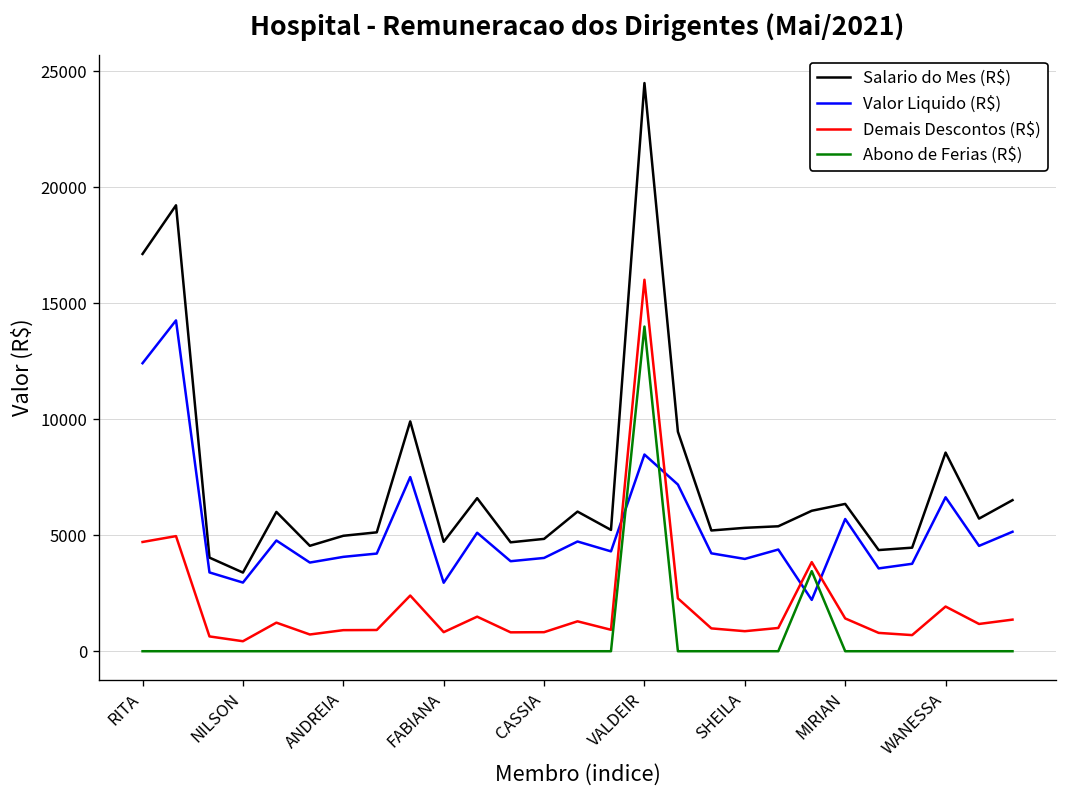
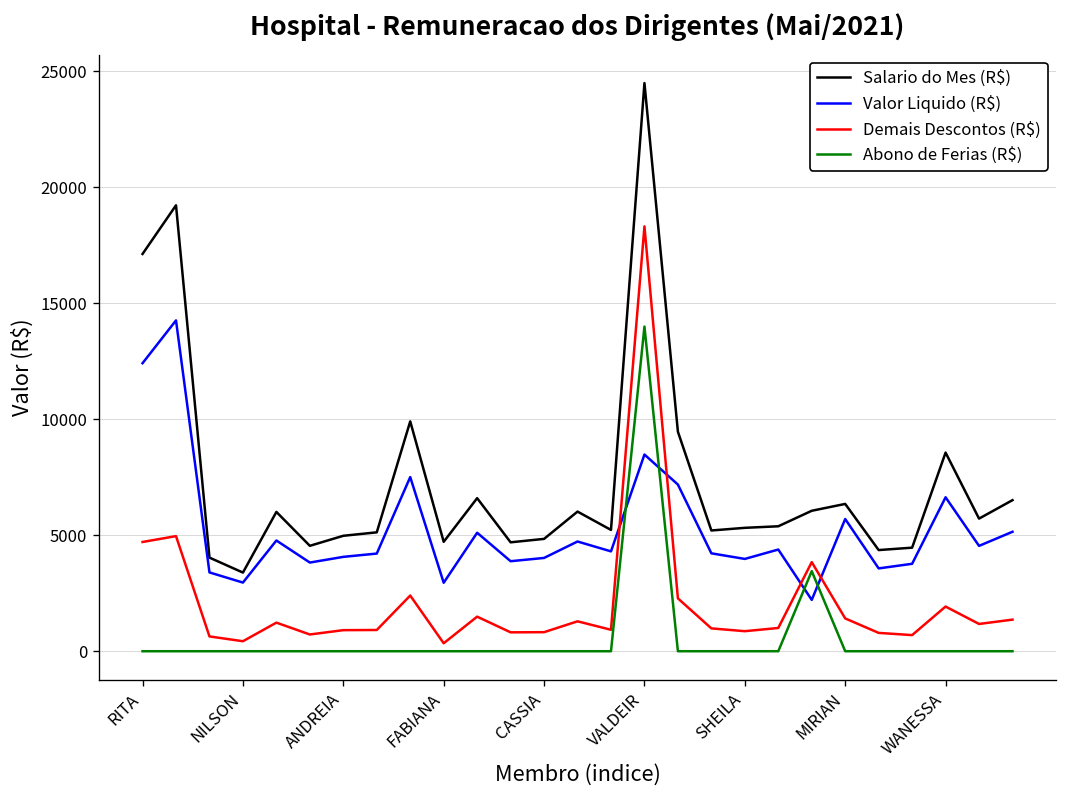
  {
    "Salario do Mes (R$)": {
      "RITA": 17100,
      "NILSON": 3400,
      "ANDREIA": 5000,
      "FABIANA": 4700,
      "CASSIA": 4800,
      "VALDEIR": 24500,
      "SHEILA": 5300,
      "MIRIAN": 6400,
      "WANESSA": 8600
    },
    "Valor Liquido (R$)": {
      "RITA": 12400,
      "NILSON": 3000,
      "ANDREIA": 4100,
      "FABIANA": 3000,
      "CASSIA": 4000,
      "VALDEIR": 8500,
      "SHEILA": 4000,
      "MIRIAN": 5700,
      "WANESSA": 6600
    },
    "Demais Descontos (R$)": {
      "RITA": 4700,
      "NILSON": 400,
      "ANDREIA": 900,
-     "FABIANA": 800,
+     "FABIANA": 300,
      "CASSIA": 800,
-     "VALDEIR": 16000,
+     "VALDEIR": 18300,
      "SHEILA": 900,
      "MIRIAN": 1400,
      "WANESSA": 1900
    },
    "Abono de Ferias (R$)": {
      "RITA": 0,
      "NILSON": 0,
      "ANDREIA": 0,
      "FABIANA": 0,
      "CASSIA": 0,
      "VALDEIR": 14000,
      "SHEILA": 0,
      "MIRIAN": 0,
      "WANESSA": 0
    }
  }
